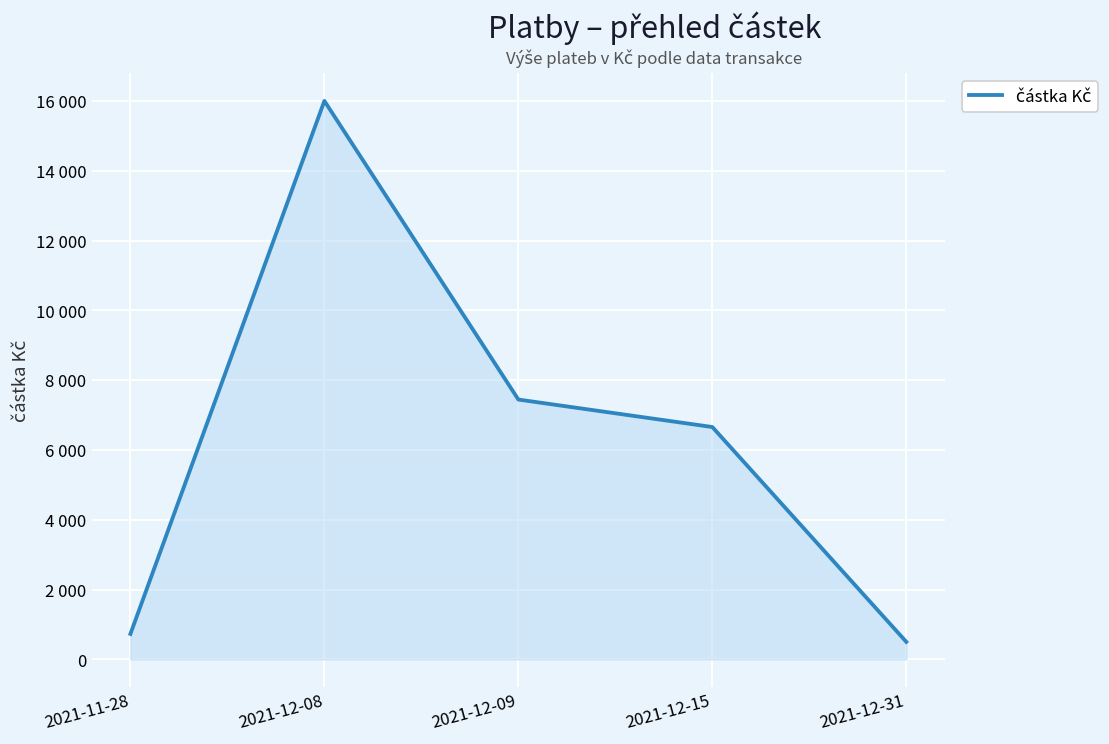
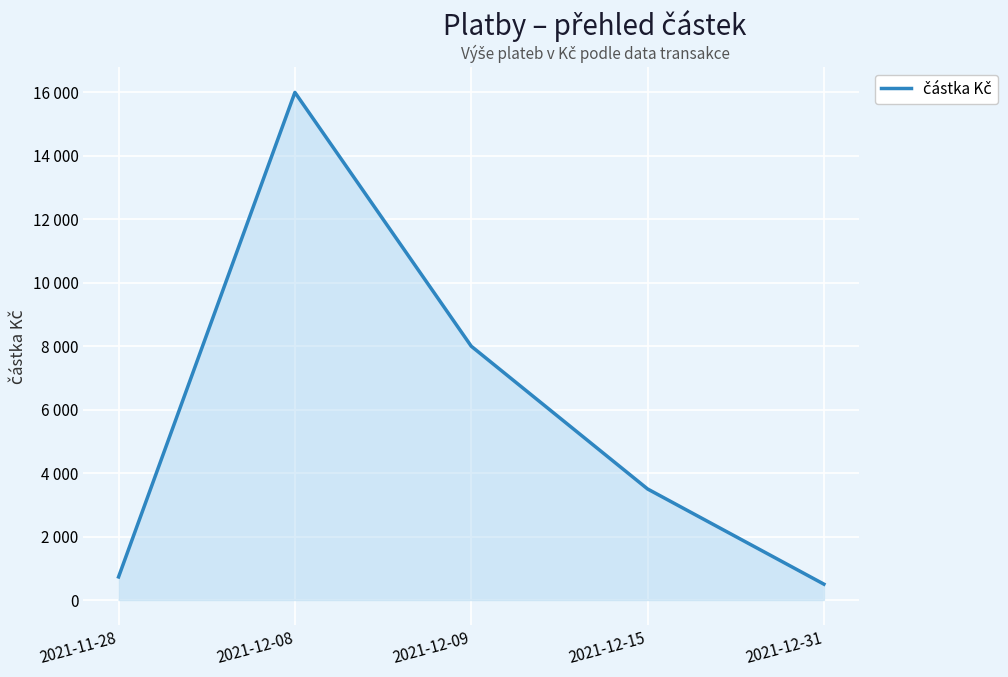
  {
    "2021-11-28": 700,
    "2021-12-08": 16000,
-   "2021-12-09": 7400,
-   "2021-12-15": 6700,
+   "2021-12-09": 8000,
+   "2021-12-15": 3500,
    "2021-12-31": 500
  }
